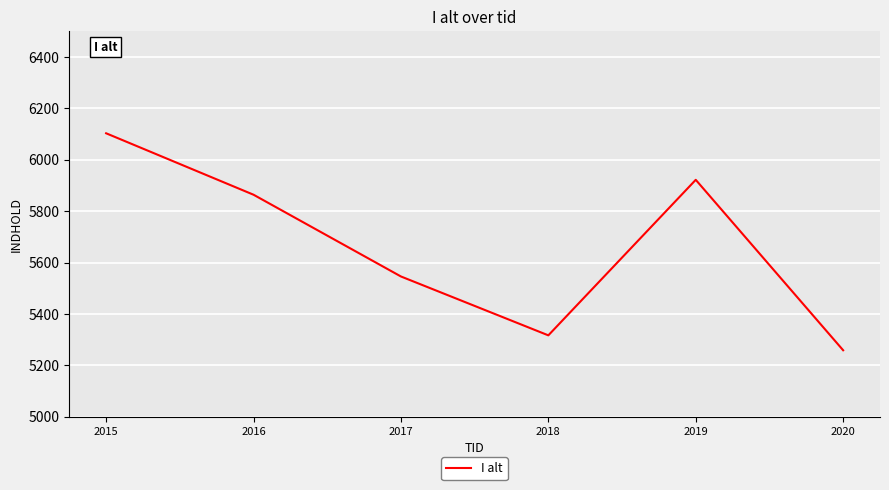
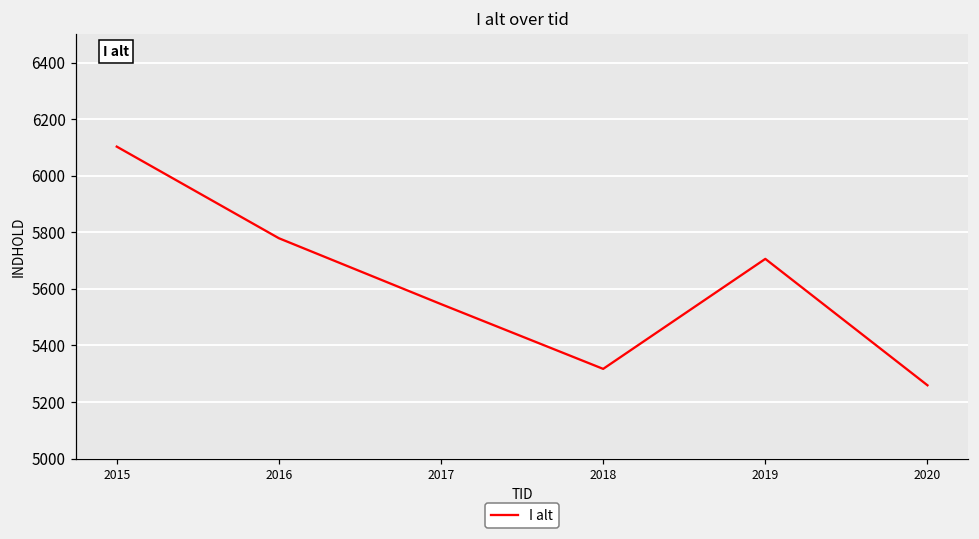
  {
    "2015": 6100,
-   "2016": 5860,
+   "2016": 5780,
    "2017": 5550,
    "2018": 5320,
-   "2019": 5920,
+   "2019": 5710,
    "2020": 5260
  }
